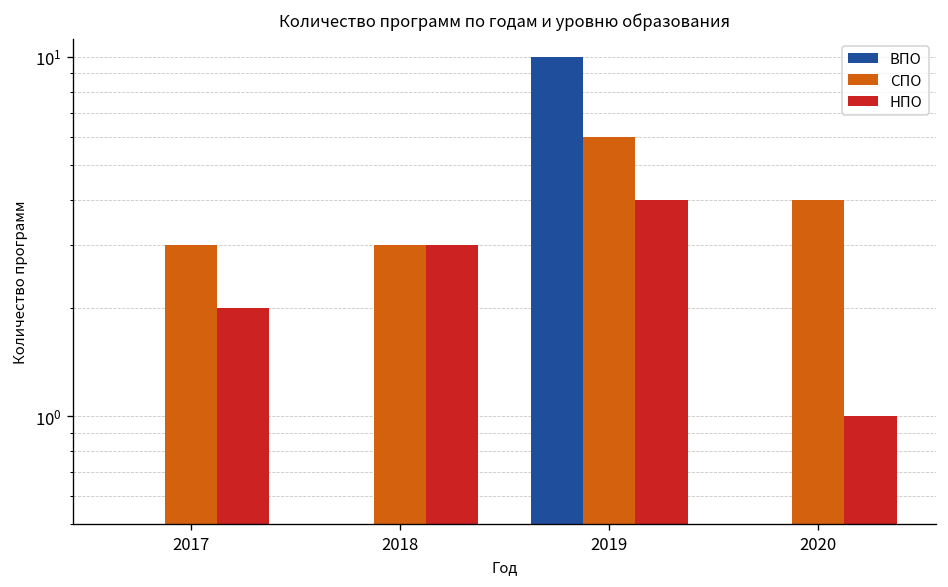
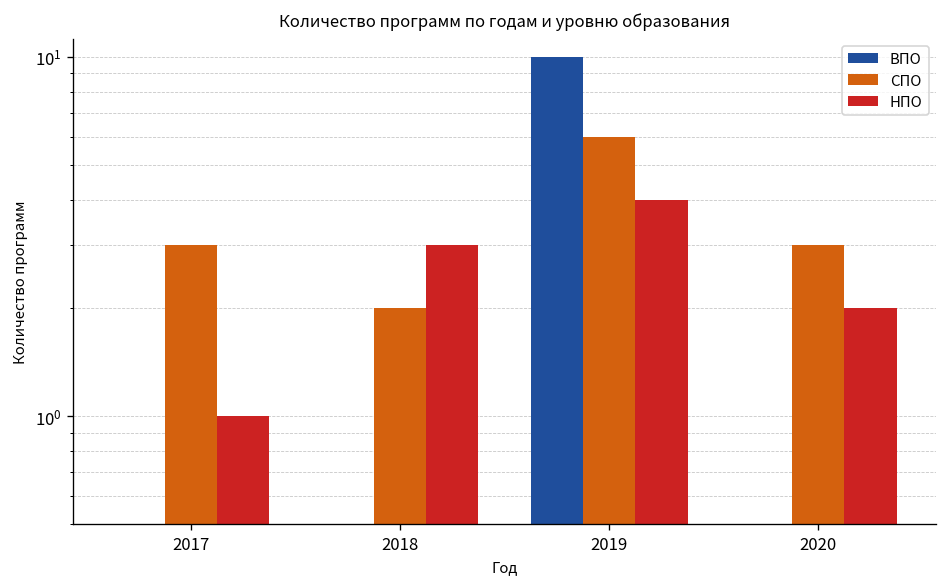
  {
    "ВПО": {
      "2019": 10
    },
    "СПО": {
      "2017": 3,
-     "2018": 3,
+     "2018": 2,
      "2019": 6,
-     "2020": 4
+     "2020": 3
    },
    "НПО": {
-     "2017": 2,
+     "2017": 1,
      "2018": 3,
      "2019": 4,
-     "2020": 1
+     "2020": 2
    }
  }
